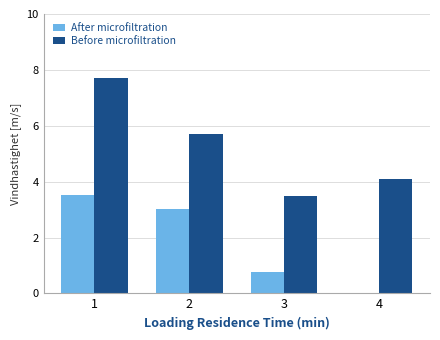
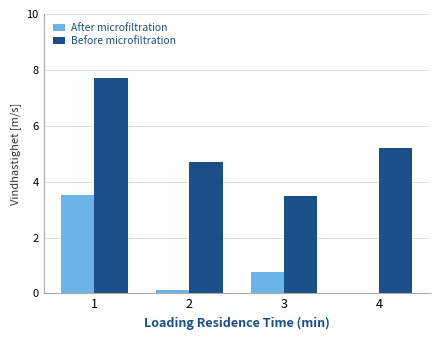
  {
    "After microfiltration": {
      "1": 3.5,
-     "2": 3.0,
+     "2": 0.1,
      "3": 0.8
    },
    "Before microfiltration": {
      "1": 7.7,
-     "2": 5.7,
+     "2": 4.7,
      "3": 3.5,
-     "4": 4.1
+     "4": 5.2
    }
  }
